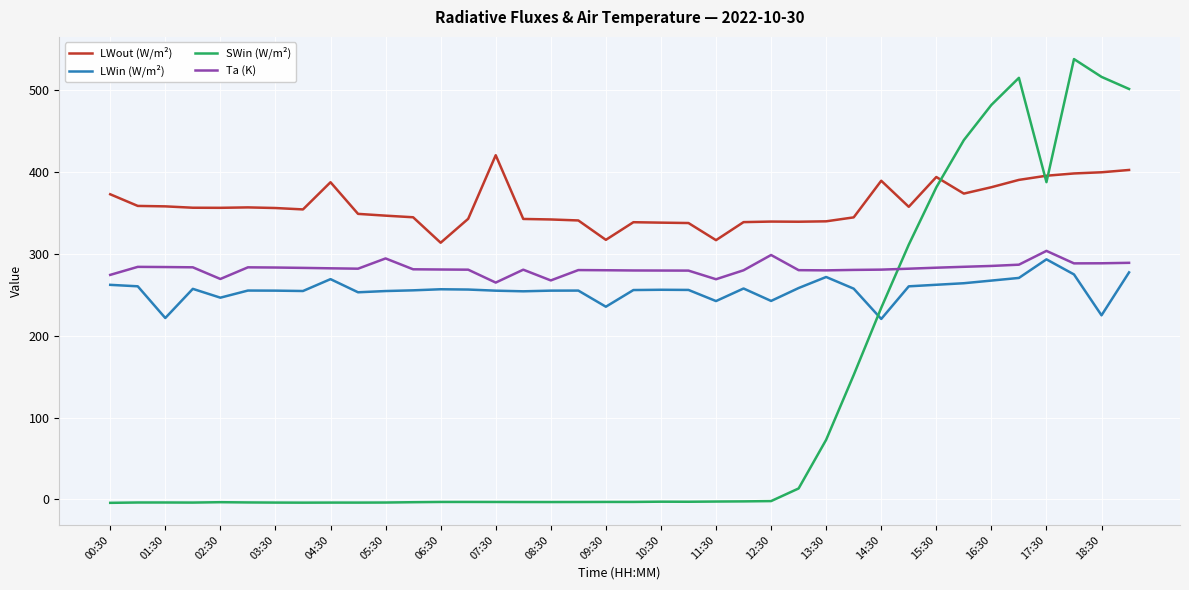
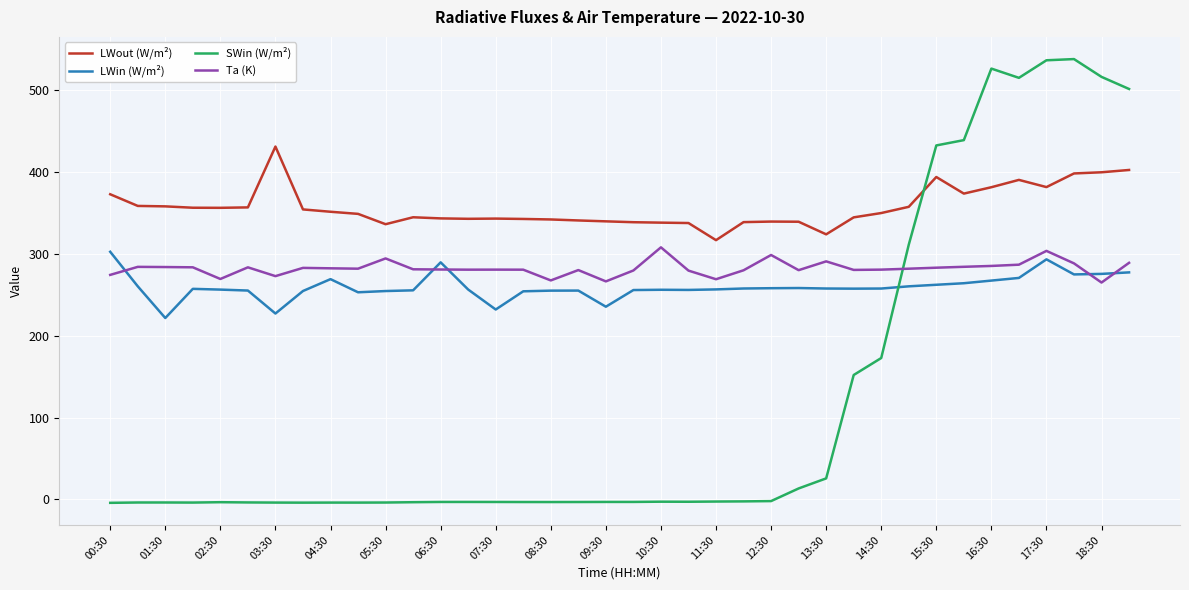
  {
    "LWout (W/m²)": {
      "00:30": 370,
      "01:30": 360,
      "02:30": 360,
-     "03:30": 360,
-     "04:30": 390,
-     "05:30": 350,
-     "06:30": 310,
-     "07:30": 420,
+     "03:30": 430,
+     "04:30": 350,
+     "05:30": 340,
+     "06:30": 340,
+     "07:30": 340,
      "08:30": 340,
-     "09:30": 320,
+     "09:30": 340,
      "10:30": 340,
      "11:30": 320,
      "12:30": 340,
-     "13:30": 340,
-     "14:30": 390,
+     "13:30": 320,
+     "14:30": 350,
      "15:30": 390,
      "16:30": 380,
-     "17:30": 400,
+     "17:30": 380,
      "18:30": 400
    },
    "LWin (W/m²)": {
-     "00:30": 260,
+     "00:30": 300,
      "01:30": 220,
-     "02:30": 250,
-     "03:30": 260,
+     "02:30": 260,
+     "03:30": 230,
      "04:30": 270,
      "05:30": 250,
-     "06:30": 260,
-     "07:30": 260,
+     "06:30": 290,
+     "07:30": 230,
      "08:30": 260,
      "09:30": 240,
      "10:30": 260,
-     "11:30": 240,
-     "12:30": 240,
-     "13:30": 270,
-     "14:30": 220,
+     "11:30": 260,
+     "12:30": 260,
+     "13:30": 260,
+     "14:30": 260,
      "15:30": 260,
      "16:30": 270,
      "17:30": 290,
-     "18:30": 220
+     "18:30": 280
    },
    "SWin (W/m²)": {
      "00:30": 0,
      "01:30": 0,
      "02:30": 0,
      "03:30": 0,
      "04:30": 0,
      "05:30": 0,
      "06:30": 0,
      "07:30": 0,
      "08:30": 0,
      "09:30": 0,
      "10:30": 0,
      "11:30": 0,
      "12:30": 0,
-     "13:30": 70,
-     "14:30": 230,
-     "15:30": 380,
-     "16:30": 480,
-     "17:30": 390,
+     "13:30": 30,
+     "14:30": 170,
+     "15:30": 430,
+     "16:30": 530,
+     "17:30": 540,
      "18:30": 520
    },
    "Ta (K)": {
      "00:30": 270,
      "01:30": 280,
      "02:30": 270,
-     "03:30": 280,
+     "03:30": 270,
      "04:30": 280,
      "05:30": 290,
      "06:30": 280,
-     "07:30": 260,
+     "07:30": 280,
      "08:30": 270,
-     "09:30": 280,
-     "10:30": 280,
+     "09:30": 270,
+     "10:30": 310,
      "11:30": 270,
      "12:30": 300,
-     "13:30": 280,
+     "13:30": 290,
      "14:30": 280,
      "15:30": 280,
      "16:30": 290,
      "17:30": 300,
-     "18:30": 290
+     "18:30": 260
    }
  }
